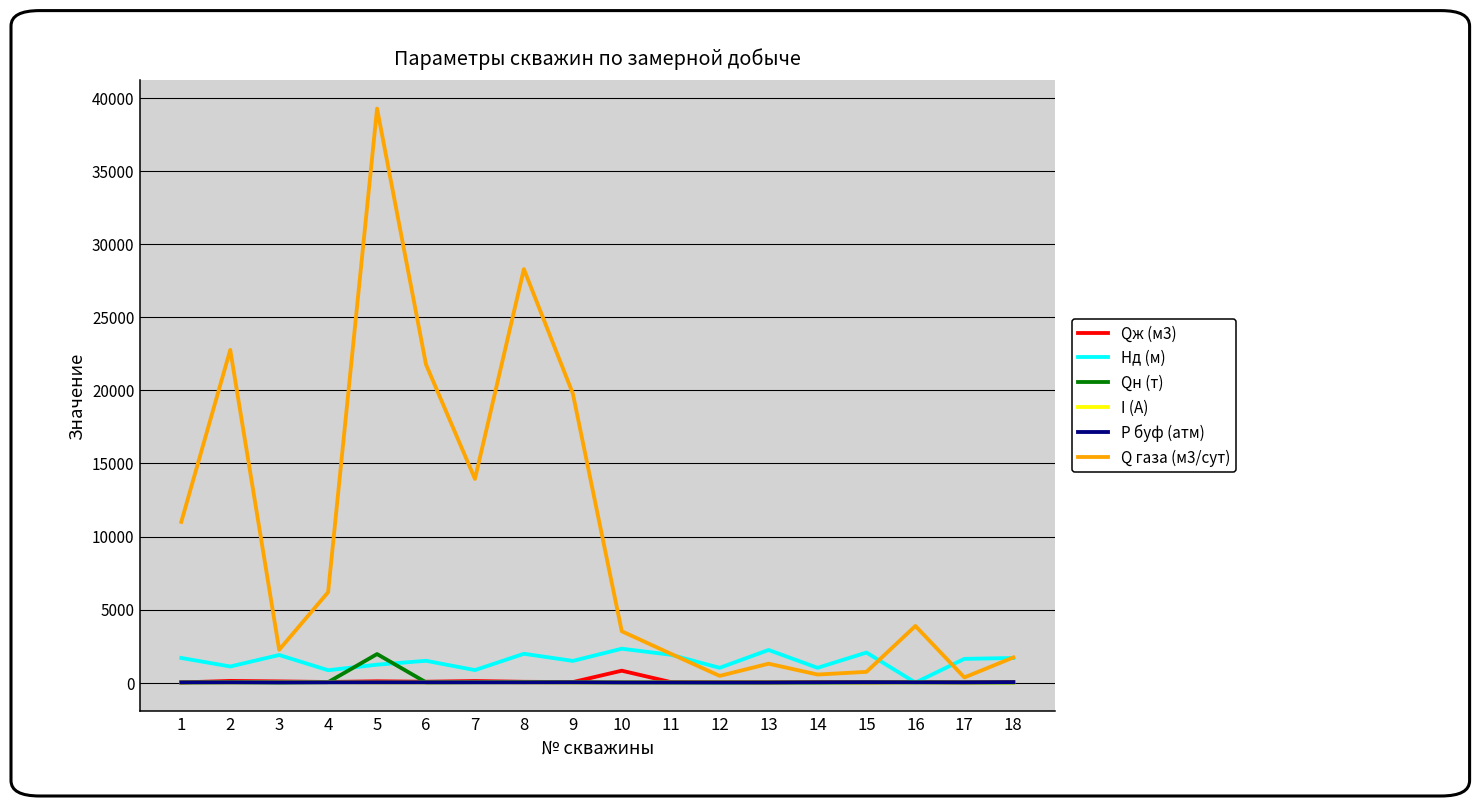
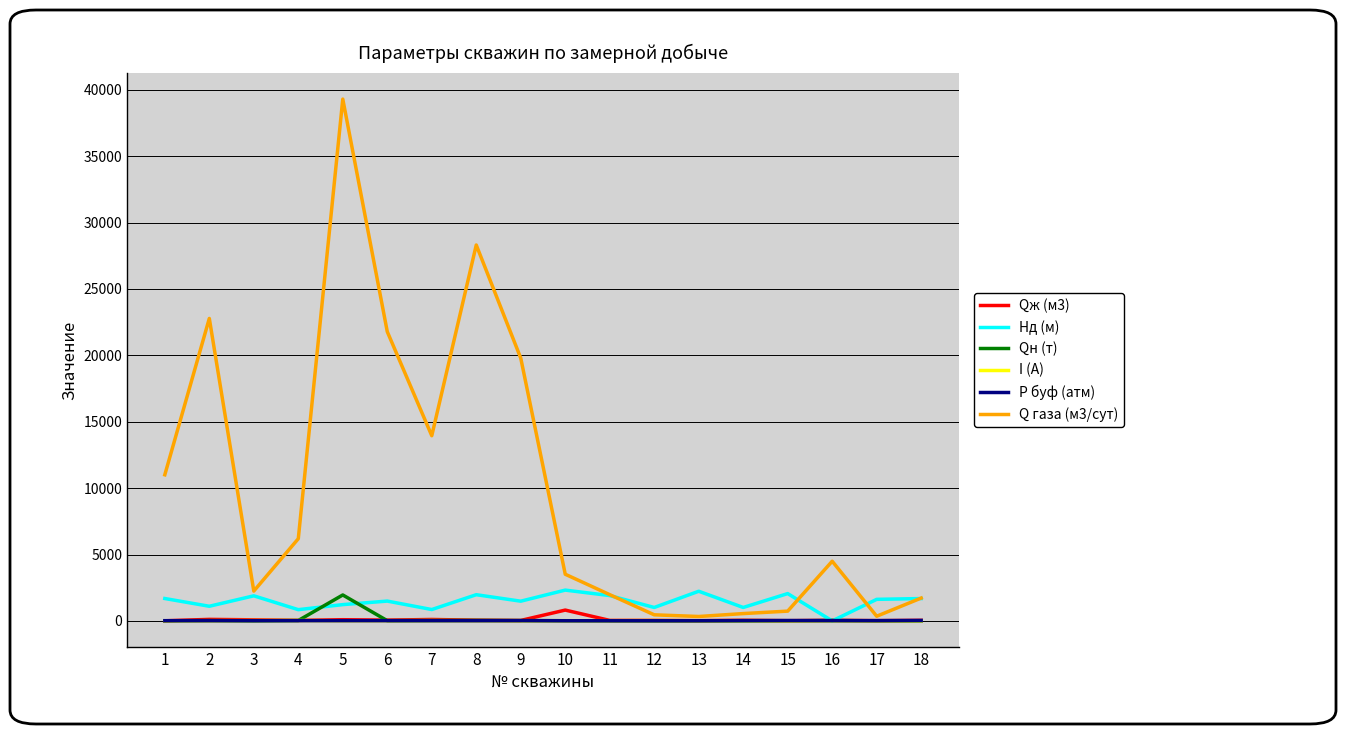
  {
    "Qж (м3)": {
      "10": 800
    },
    "Hд (м)": {
      "1": 1700,
      "2": 1100,
      "3": 1900,
      "4": 800,
      "5": 1200,
      "6": 1500,
      "7": 900,
      "8": 2000,
      "9": 1500,
      "10": 2300,
      "12": 1000,
      "13": 2200,
      "14": 1000,
      "15": 2100,
      "17": 1600
    },
    "Qн (т)": {
      "5": 2000
    },
    "Q газа (м3/сут)": {
      "1": 11000,
      "2": 22800,
      "3": 2200,
      "4": 6200,
      "5": 39300,
      "6": 21800,
      "7": 13900,
      "8": 28300,
      "9": 19800,
      "10": 3500,
      "12": 500,
-     "13": 1300,
+     "13": 300,
      "14": 600,
      "15": 700,
-     "16": 3900,
+     "16": 4500,
      "17": 400
    }
  }
